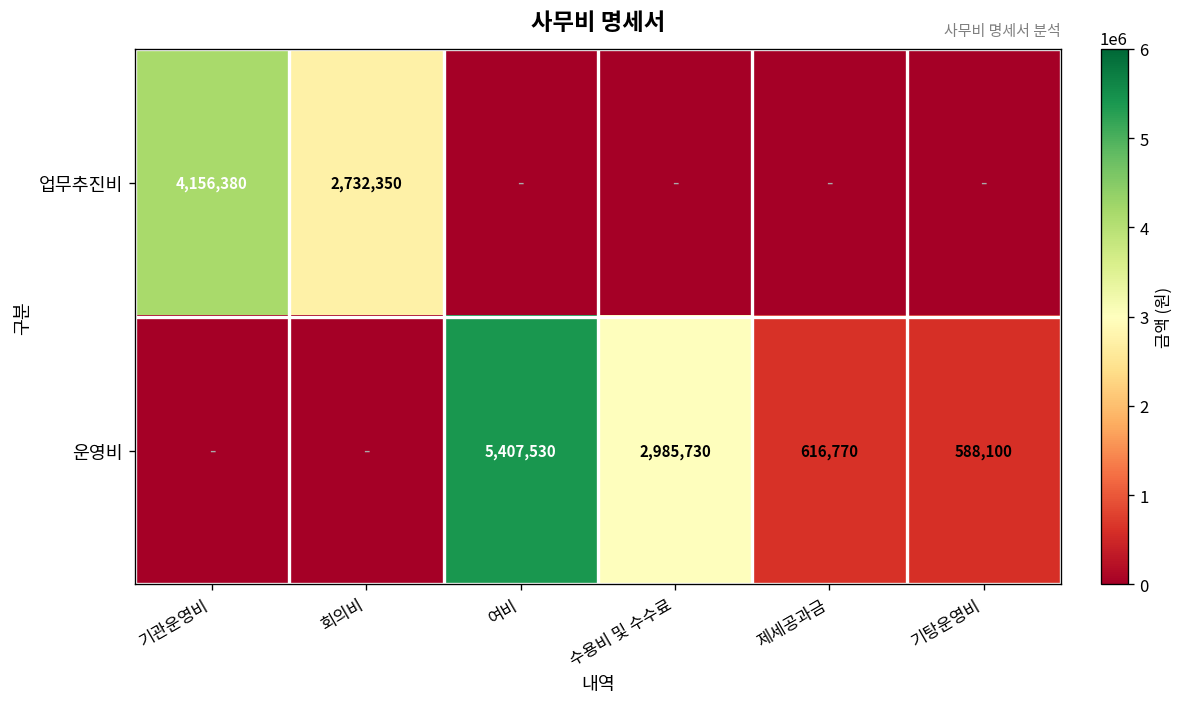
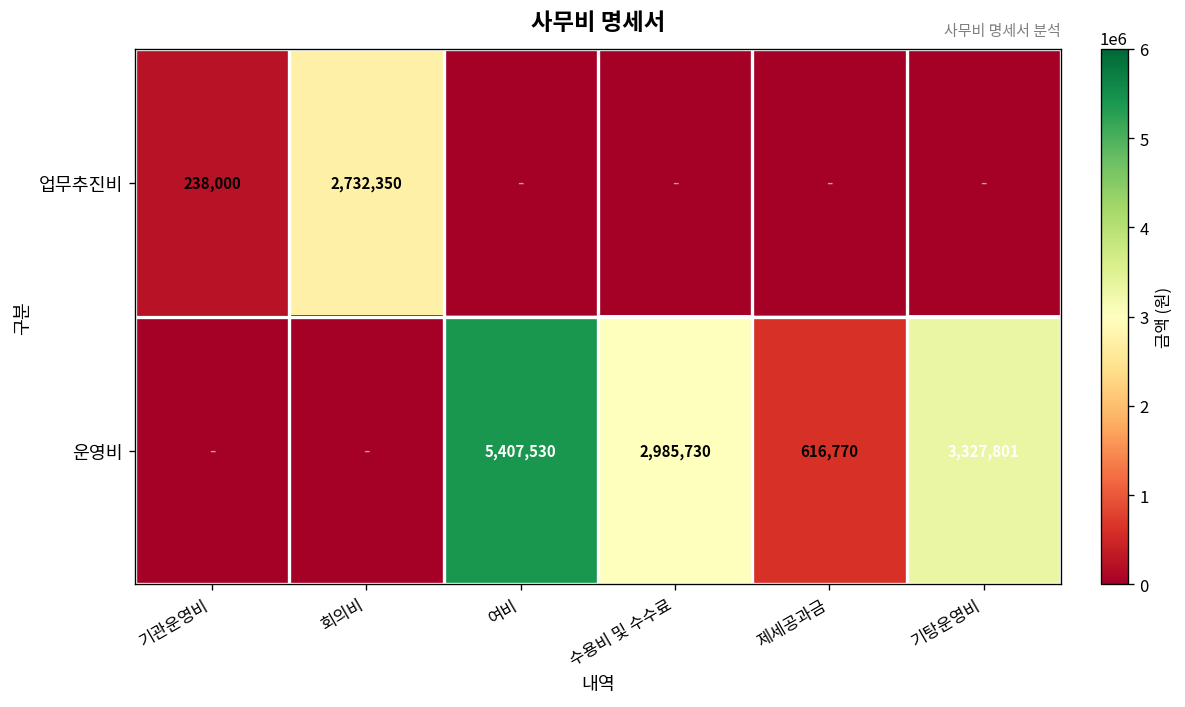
  {
    "업무추진비": {
-     "기관운영비": "4,156,380",
+     "기관운영비": "238,000",
      "회의비": "2,732,350"
    },
    "운영비": {
      "여비": "5,407,530",
      "수용비 및 수수료": "2,985,730",
      "제세공과금": "616,770",
-     "기탕운영비": "588,100"
+     "기탕운영비": "3,327,801"
    }
  }
